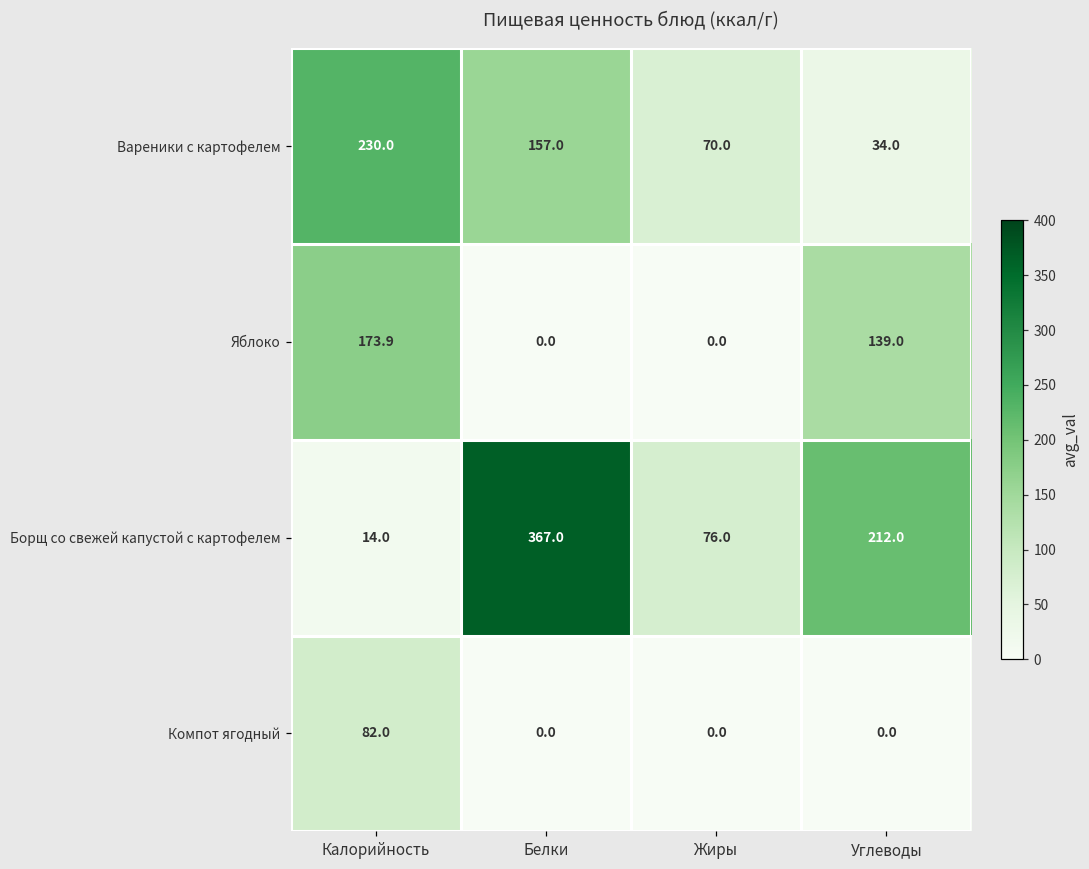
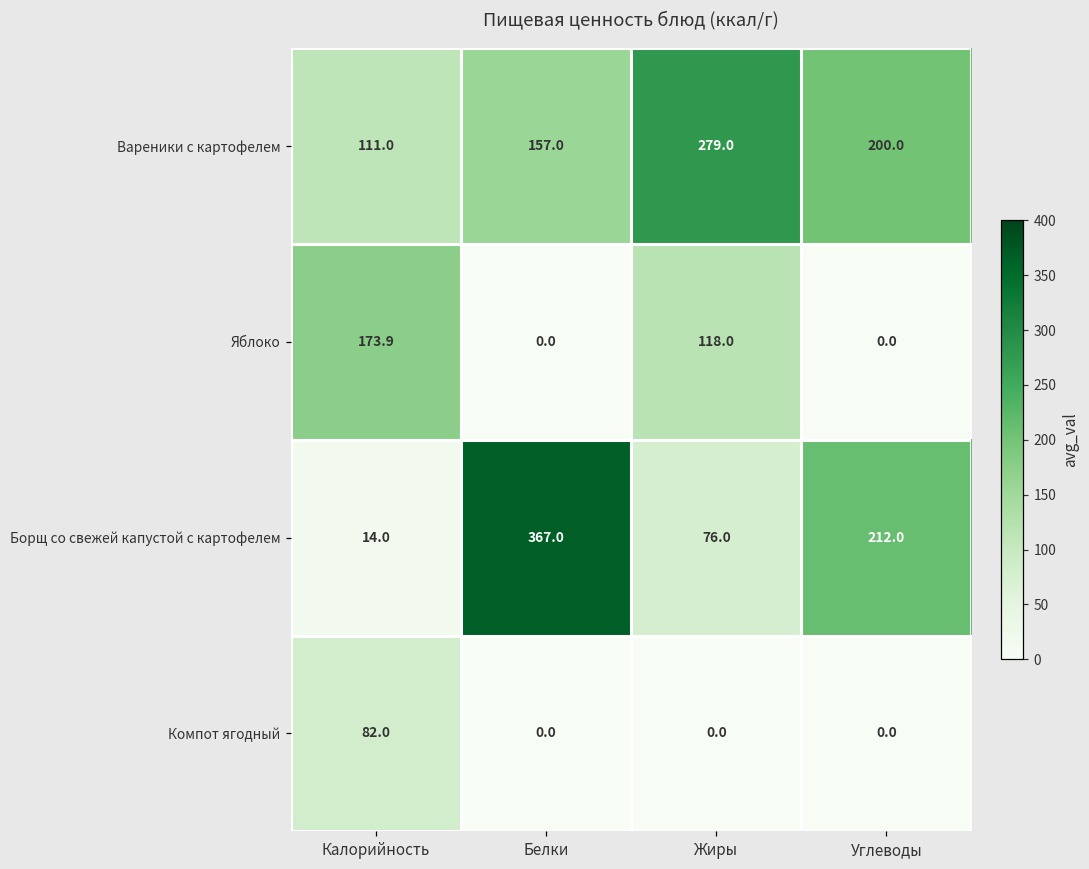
  {
    "Вареники с картофелем": {
-     "Калорийность": 230.0,
+     "Калорийность": 111.0,
      "Белки": 157.0,
-     "Жиры": 70.0,
-     "Углеводы": 34.0
+     "Жиры": 279.0,
+     "Углеводы": 200.0
    },
    "Яблоко": {
      "Калорийность": 173.9,
      "Белки": 0.0,
-     "Жиры": 0.0,
-     "Углеводы": 139.0
+     "Жиры": 118.0,
+     "Углеводы": 0.0
    },
    "Борщ со свежей капустой с картофелем": {
      "Калорийность": 14.0,
      "Белки": 367.0,
      "Жиры": 76.0,
      "Углеводы": 212.0
    },
    "Компот ягодный": {
      "Калорийность": 82.0,
      "Белки": 0.0,
      "Жиры": 0.0,
      "Углеводы": 0.0
    }
  }
